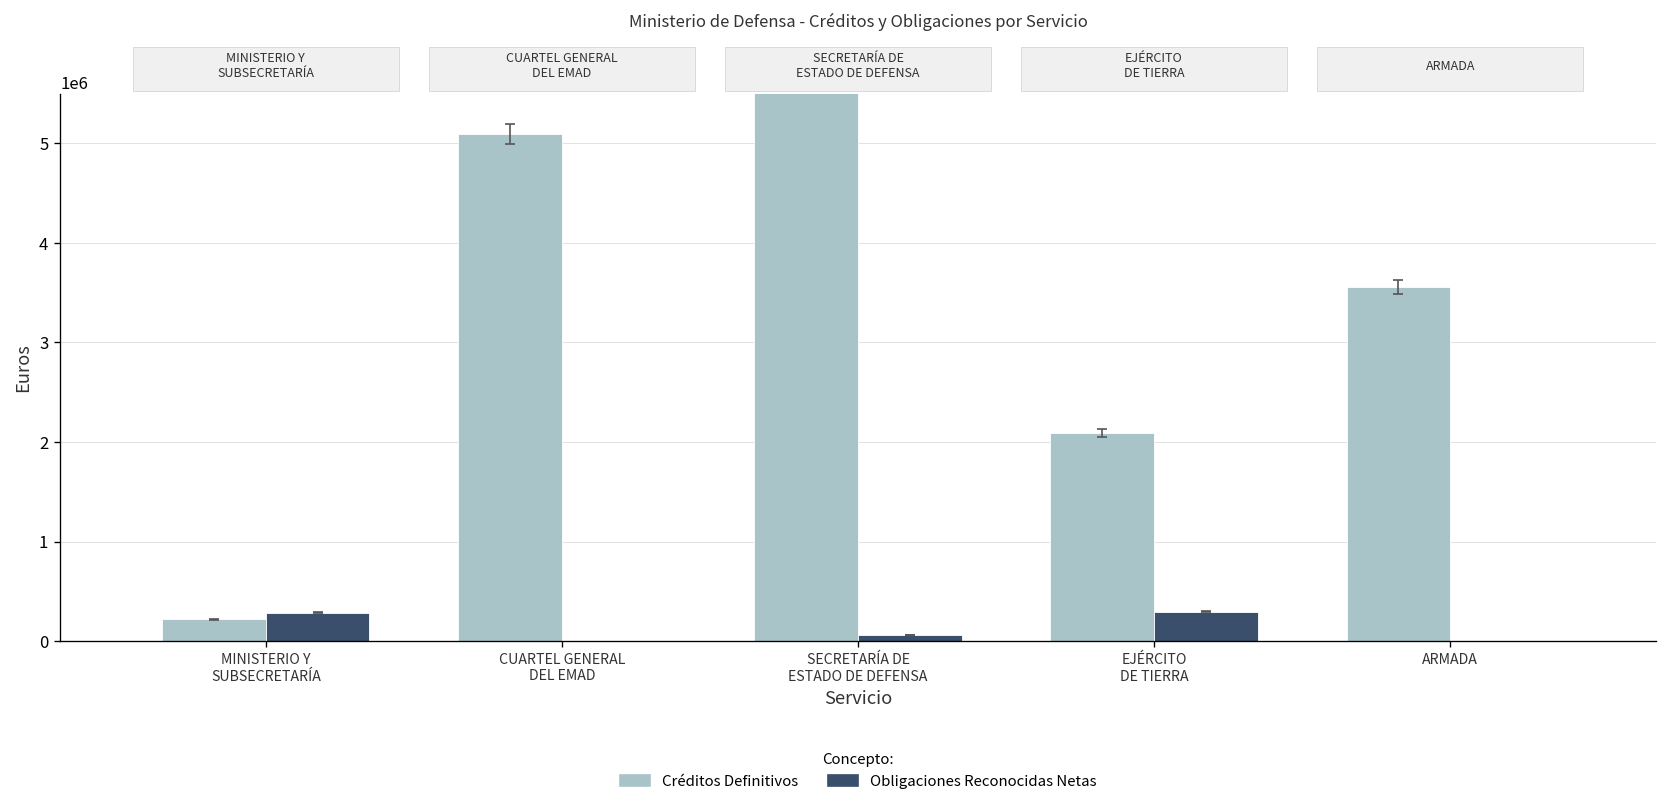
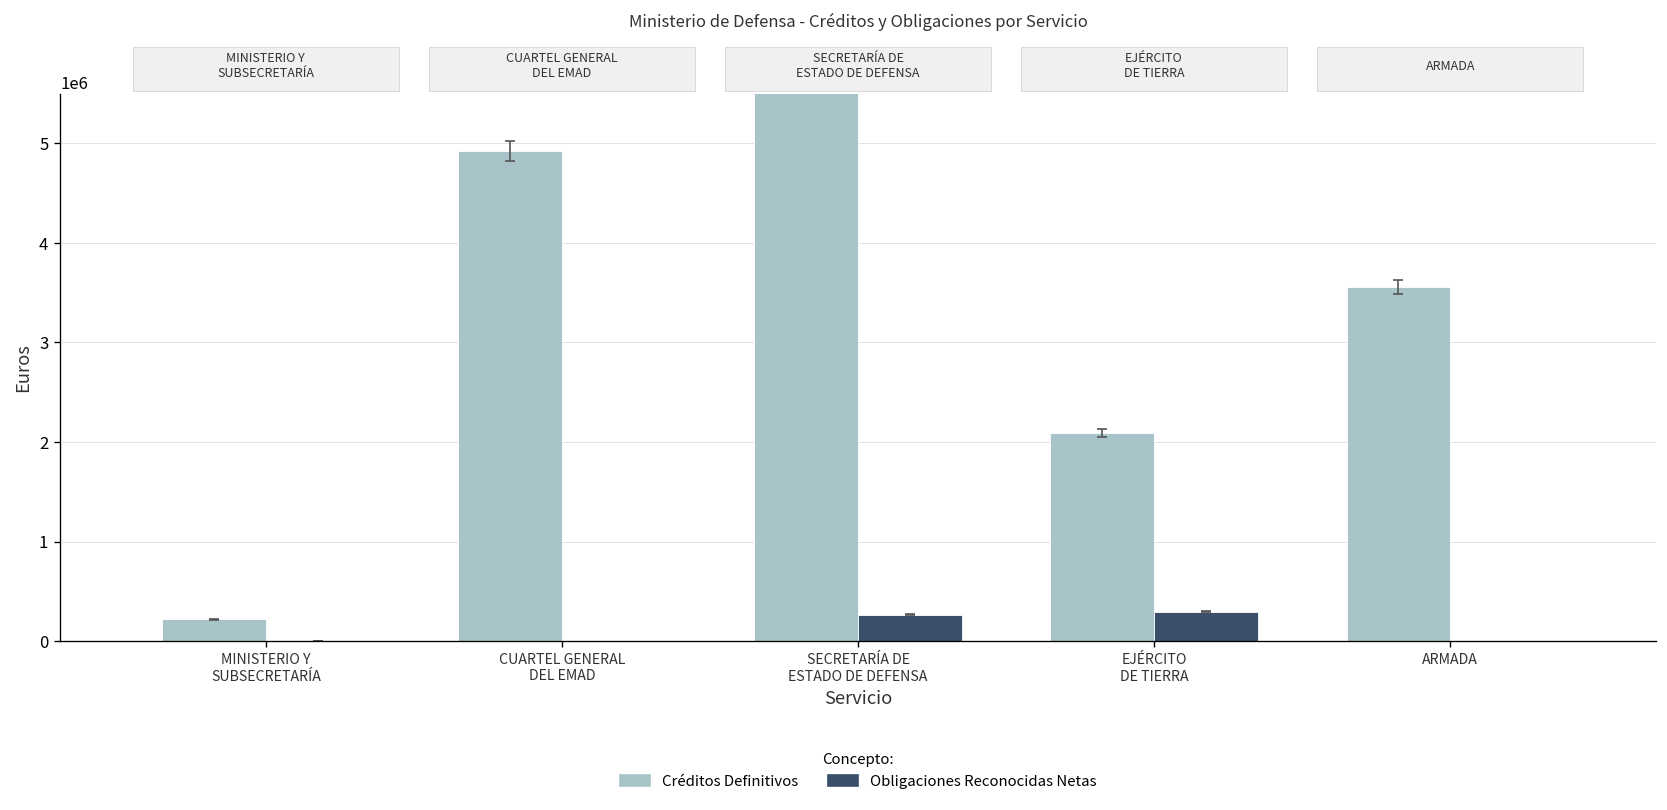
  {
    "Créditos Definitivos": {
      "MINISTERIO Y SUBSECRETARÍA": 200000,
-     "CUARTEL GENERAL DEL EMAD": 5100000,
+     "CUARTEL GENERAL DEL EMAD": 4900000,
      "EJÉRCITO DE TIERRA": 2100000,
      "ARMADA": 3600000
    },
    "Obligaciones Reconocidas Netas": {
-     "MINISTERIO Y SUBSECRETARÍA": 300000,
+     "MINISTERIO Y SUBSECRETARÍA": 0,
      "CUARTEL GENERAL DEL EMAD": 0,
-     "SECRETARÍA DE ESTADO DE DEFENSA": 100000,
+     "SECRETARÍA DE ESTADO DE DEFENSA": 300000,
      "EJÉRCITO DE TIERRA": 300000,
      "ARMADA": 0
    }
  }
